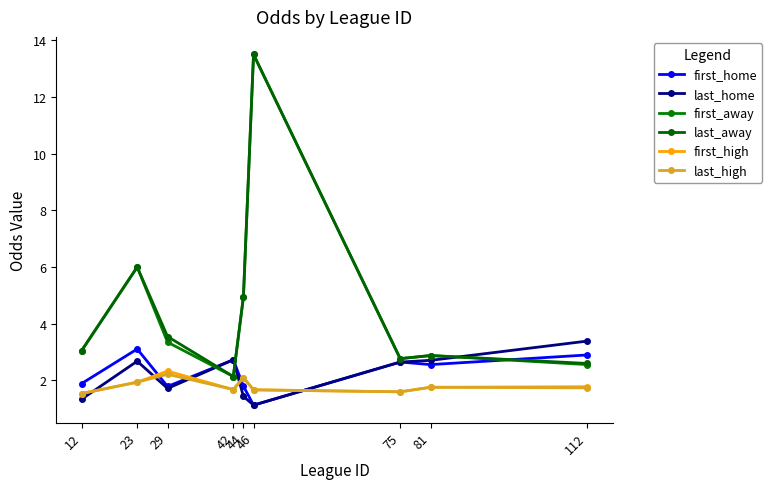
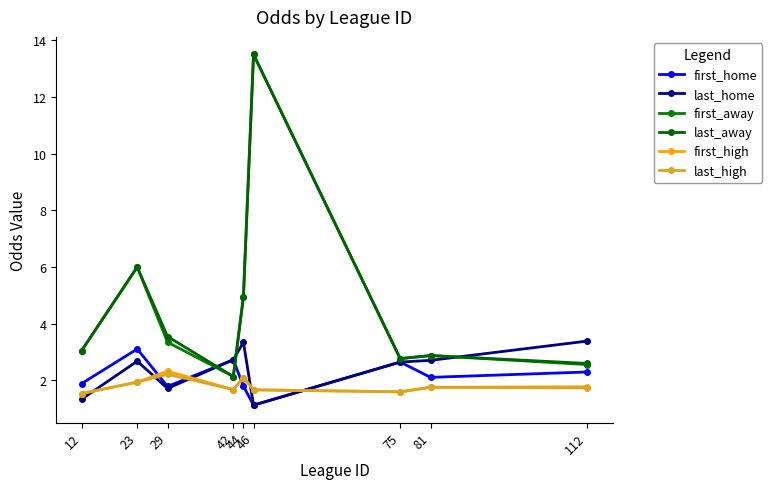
  {
    "first_home": {
      "12": 1.9,
      "23": 3.1,
      "44": 1.8,
-     "81": 2.6,
-     "112": 2.9
+     "81": 2.1,
+     "112": 2.3
    },
    "last_home": {
      "12": 1.3,
      "23": 2.7,
-     "44": 1.4,
+     "44": 3.4,
      "81": 2.7,
      "112": 3.4
    }
  }
